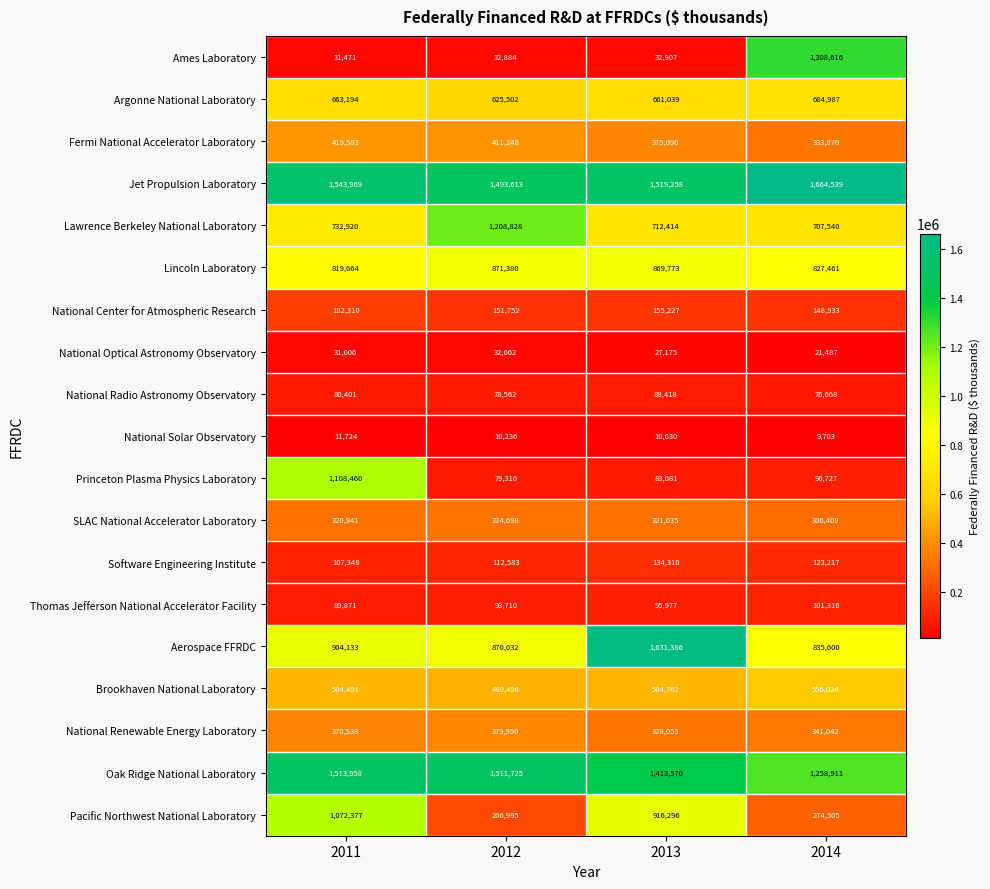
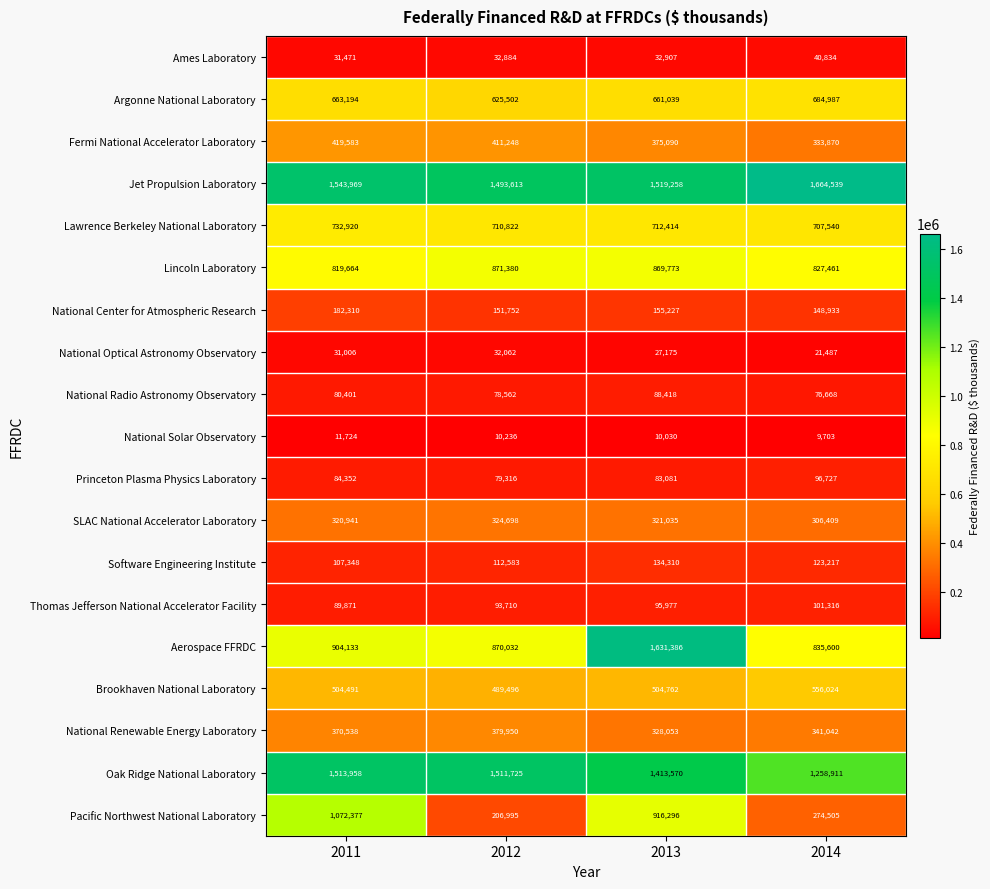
  {
    "Ames Laboratory": {
      "2011": "31,471",
      "2012": "32,884",
      "2013": "32,907",
-     "2014": "1,308,616"
+     "2014": "40,834"
    },
    "Argonne National Laboratory": {
      "2011": "663,194",
      "2012": "625,502",
      "2013": "661,039",
      "2014": "684,987"
    },
    "Fermi National Accelerator Laboratory": {
      "2011": "419,583",
      "2012": "411,248",
      "2013": "375,090",
      "2014": "333,870"
    },
    "Jet Propulsion Laboratory": {
      "2011": "1,543,969",
      "2012": "1,493,613",
      "2013": "1,519,258",
      "2014": "1,664,539"
    },
    "Lawrence Berkeley National Laboratory": {
      "2011": "732,920",
-     "2012": "1,208,828",
+     "2012": "710,822",
      "2013": "712,414",
      "2014": "707,540"
    },
    "Lincoln Laboratory": {
      "2011": "819,664",
      "2012": "871,380",
      "2013": "869,773",
      "2014": "827,461"
    },
    "National Center for Atmospheric Research": {
      "2011": "182,310",
      "2012": "151,752",
      "2013": "155,227",
      "2014": "148,933"
    },
    "National Optical Astronomy Observatory": {
      "2011": "31,006",
      "2012": "32,062",
      "2013": "27,175",
      "2014": "21,487"
    },
    "National Radio Astronomy Observatory": {
      "2011": "80,401",
      "2012": "78,562",
      "2013": "88,418",
      "2014": "76,668"
    },
    "National Solar Observatory": {
      "2011": "11,724",
      "2012": "10,236",
      "2013": "10,030",
      "2014": "9,703"
    },
    "Princeton Plasma Physics Laboratory": {
-     "2011": "1,108,460",
+     "2011": "84,352",
      "2012": "79,316",
      "2013": "83,081",
      "2014": "96,727"
    },
    "SLAC National Accelerator Laboratory": {
      "2011": "320,941",
      "2012": "324,698",
      "2013": "321,035",
      "2014": "306,409"
    },
    "Software Engineering Institute": {
      "2011": "107,348",
      "2012": "112,583",
      "2013": "134,310",
      "2014": "123,217"
    },
    "Thomas Jefferson National Accelerator Facility": {
      "2011": "89,871",
      "2012": "93,710",
      "2013": "95,977",
      "2014": "101,316"
    },
    "Aerospace FFRDC": {
      "2011": "904,133",
      "2012": "870,032",
      "2013": "1,631,386",
      "2014": "835,600"
    },
    "Brookhaven National Laboratory": {
      "2011": "504,491",
      "2012": "489,496",
      "2013": "504,762",
      "2014": "556,024"
    },
    "National Renewable Energy Laboratory": {
      "2011": "370,538",
      "2012": "379,950",
      "2013": "328,053",
      "2014": "341,042"
    },
    "Oak Ridge National Laboratory": {
      "2011": "1,513,958",
      "2012": "1,511,725",
      "2013": "1,413,570",
      "2014": "1,258,911"
    },
    "Pacific Northwest National Laboratory": {
      "2011": "1,072,377",
      "2012": "206,995",
      "2013": "916,296",
      "2014": "274,505"
    }
  }
